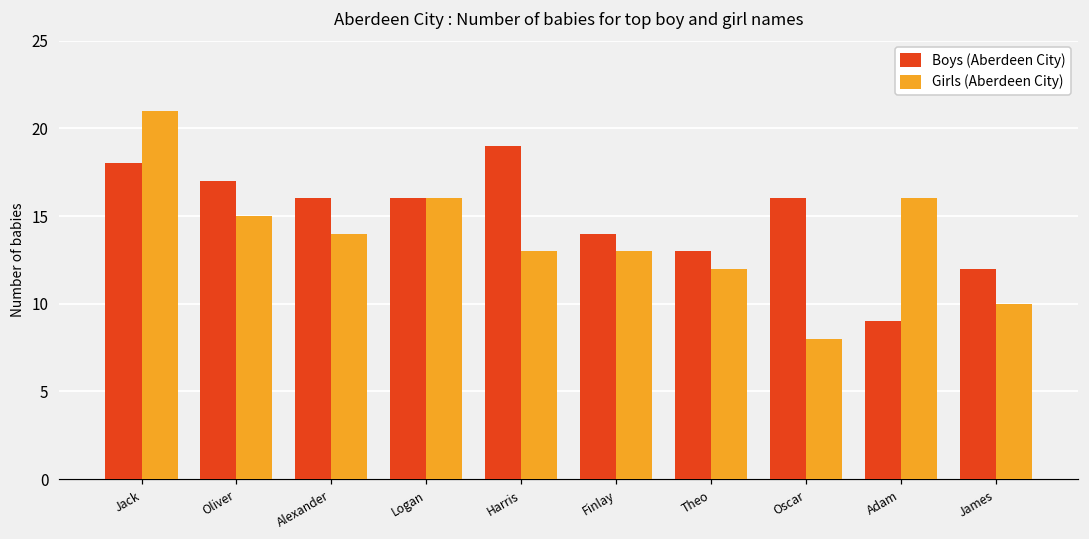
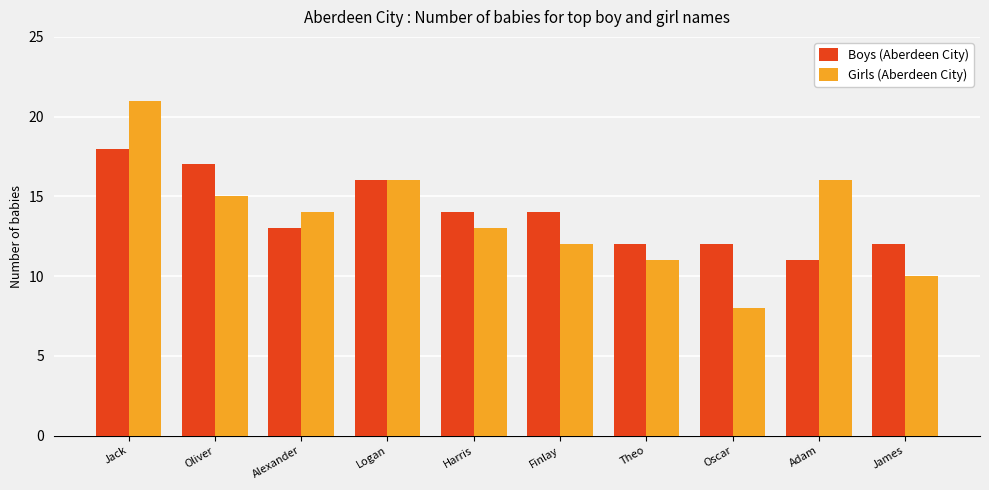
  {
    "Boys (Aberdeen City)": {
      "Jack": 18,
      "Oliver": 17,
-     "Alexander": 16,
+     "Alexander": 13,
      "Logan": 16,
-     "Harris": 19,
+     "Harris": 14,
      "Finlay": 14,
-     "Theo": 13,
-     "Oscar": 16,
-     "Adam": 9,
+     "Theo": 12,
+     "Oscar": 12,
+     "Adam": 11,
      "James": 12
    },
    "Girls (Aberdeen City)": {
      "Jack": 21,
      "Oliver": 15,
      "Alexander": 14,
      "Logan": 16,
      "Harris": 13,
-     "Finlay": 13,
-     "Theo": 12,
+     "Finlay": 12,
+     "Theo": 11,
      "Oscar": 8,
      "Adam": 16,
      "James": 10
    }
  }
